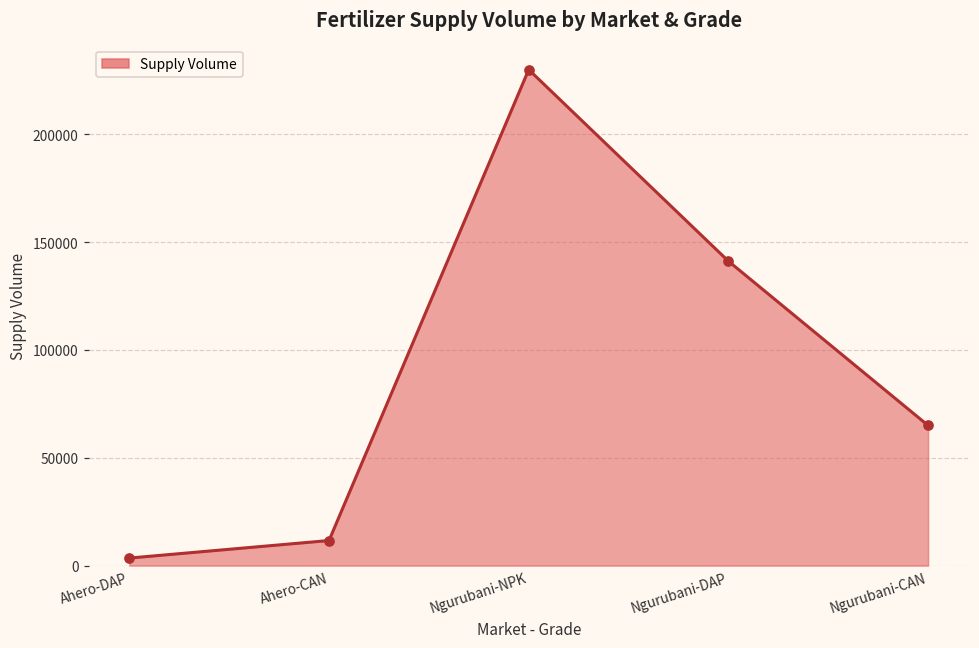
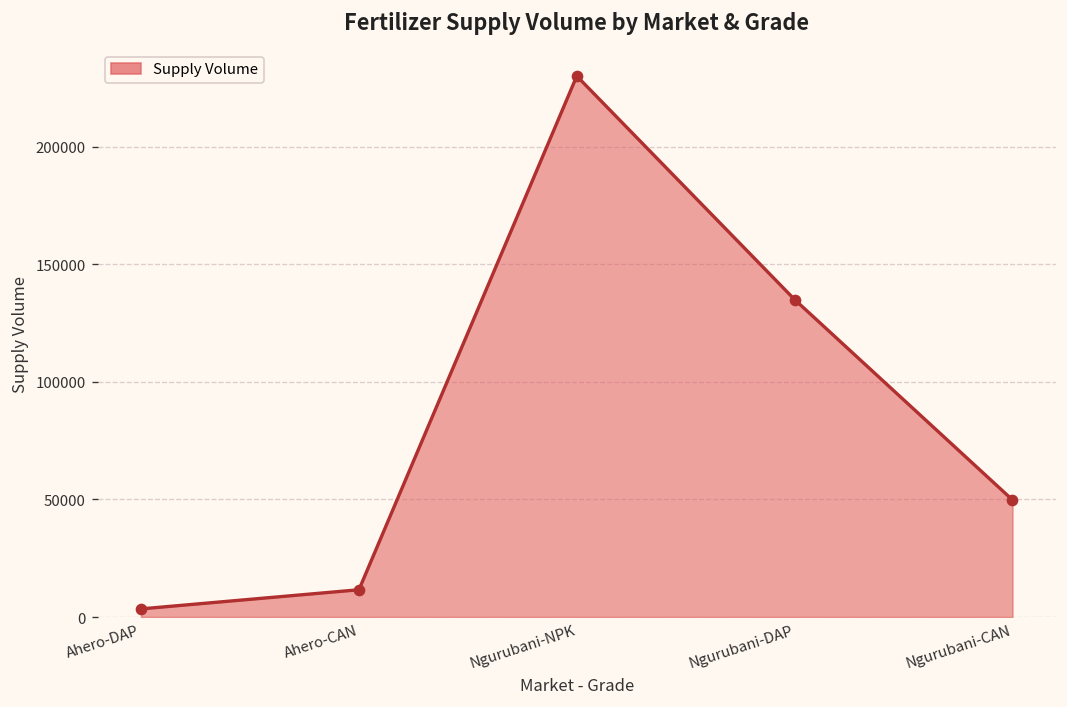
  {
    "Ahero-DAP": 4000,
    "Ahero-CAN": 12000,
    "Ngurubani-NPK": 230000,
-   "Ngurubani-DAP": 141000,
-   "Ngurubani-CAN": 65000
+   "Ngurubani-DAP": 135000,
+   "Ngurubani-CAN": 50000
  }
